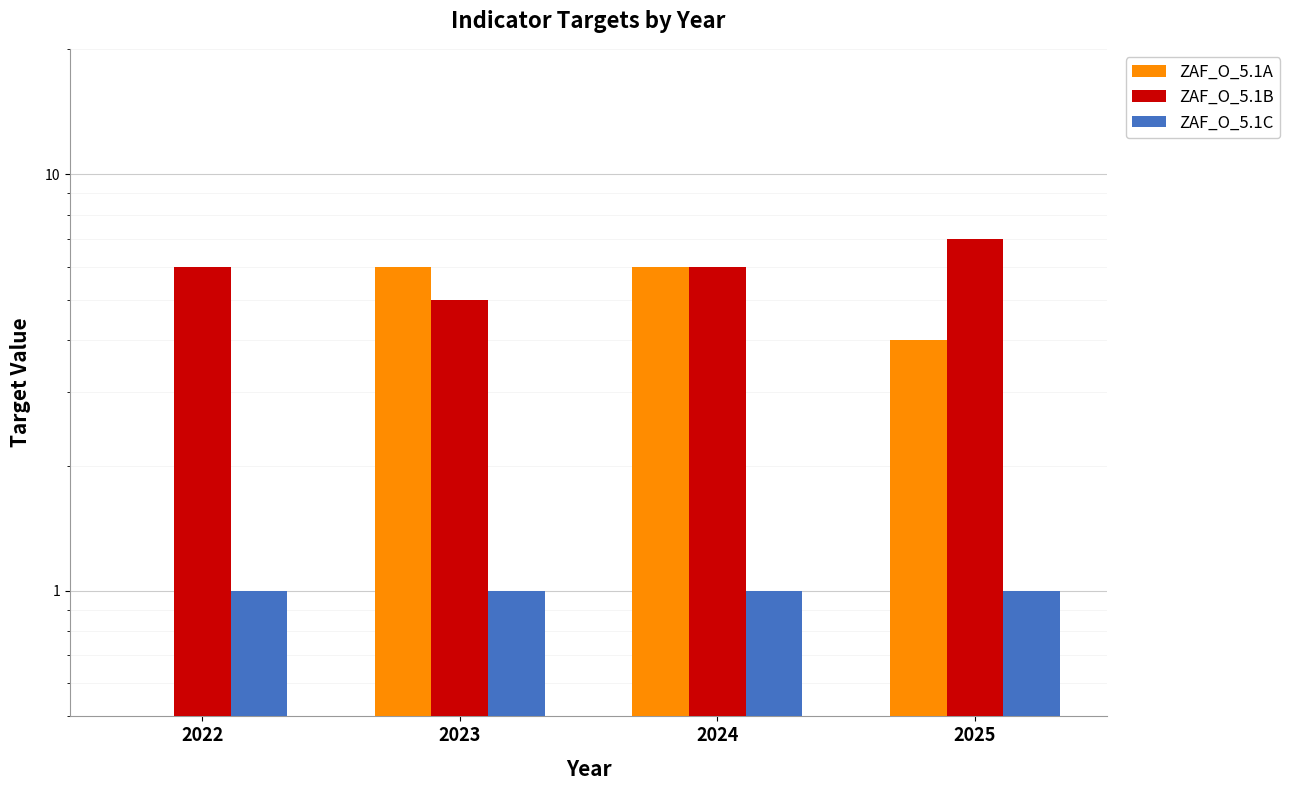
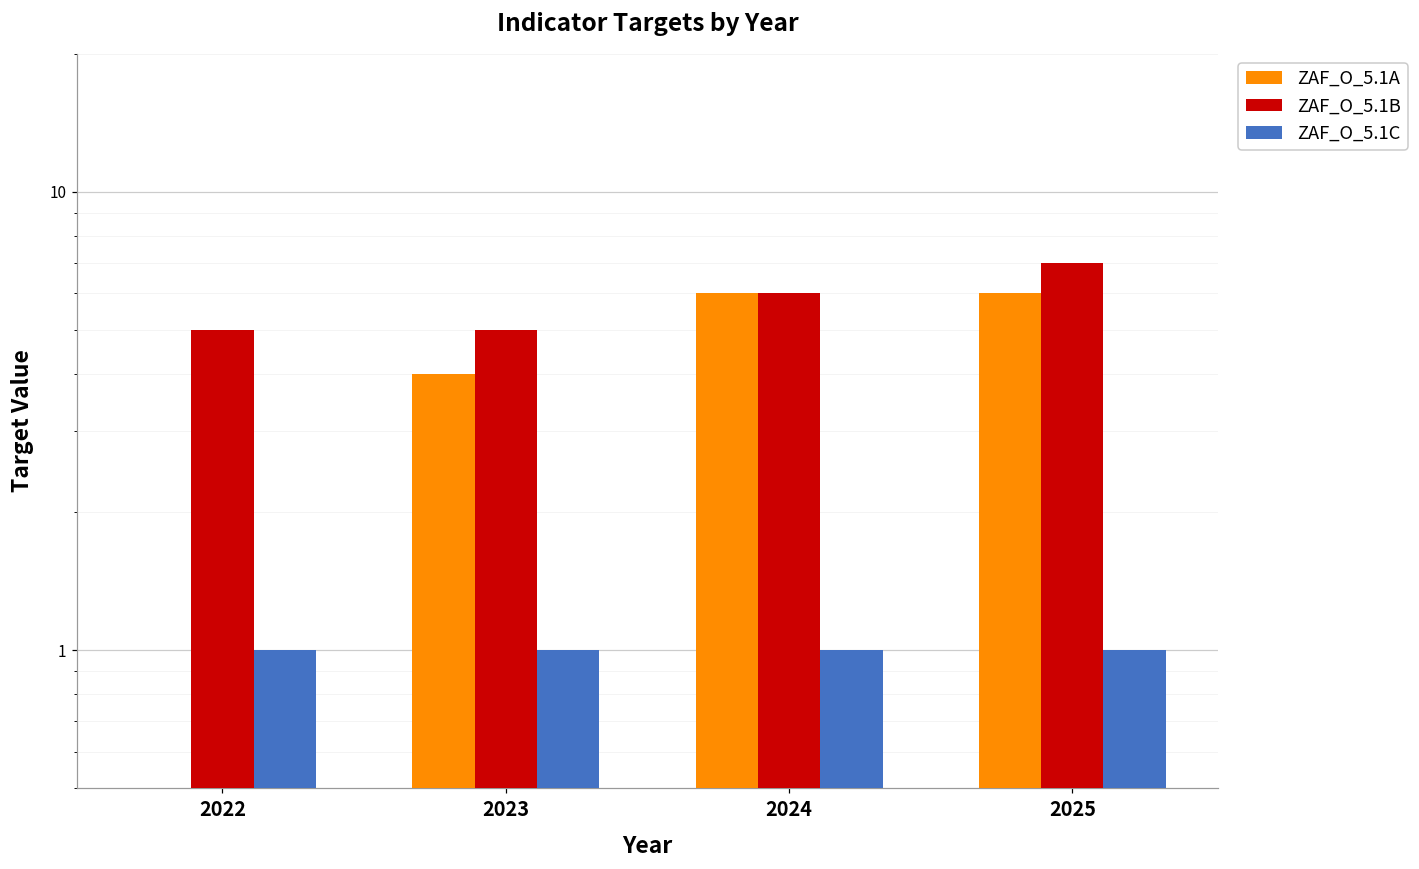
  {
    "ZAF_O_5.1A": {
-     "2023": 6,
+     "2023": 4,
      "2024": 6,
-     "2025": 4
+     "2025": 6
    },
    "ZAF_O_5.1B": {
-     "2022": 6,
+     "2022": 5,
      "2023": 5,
      "2024": 6,
      "2025": 7
    },
    "ZAF_O_5.1C": {
      "2022": 1,
      "2023": 1,
      "2024": 1,
      "2025": 1
    }
  }
